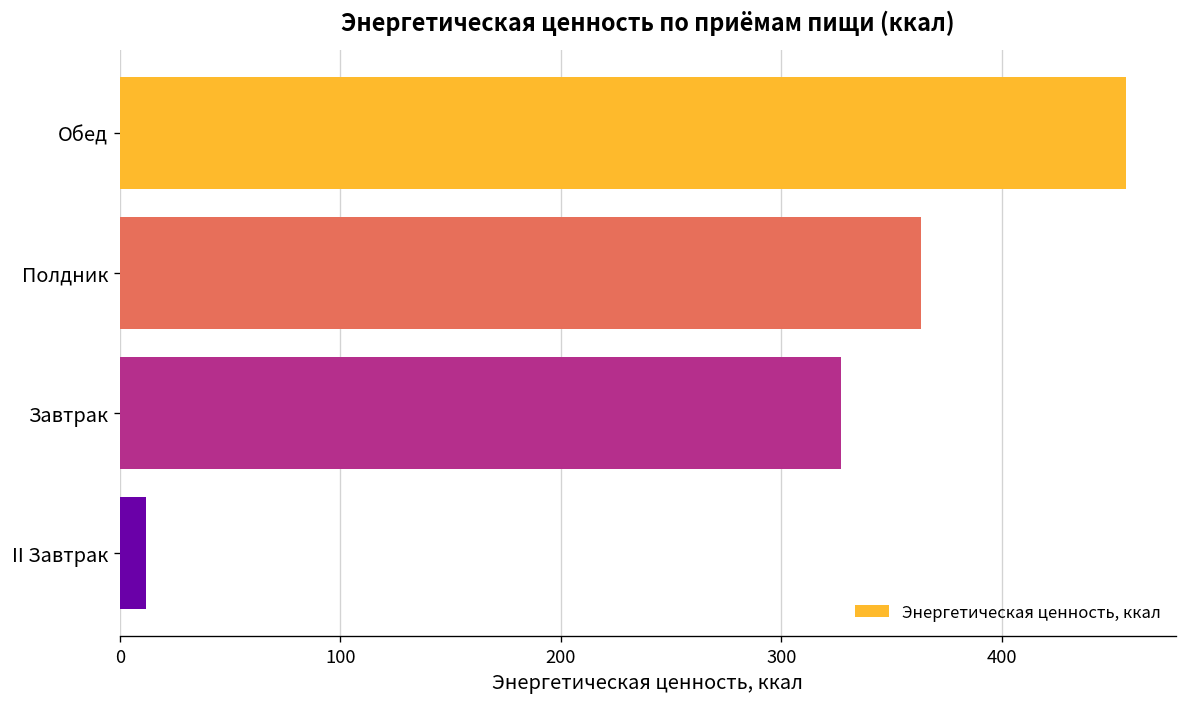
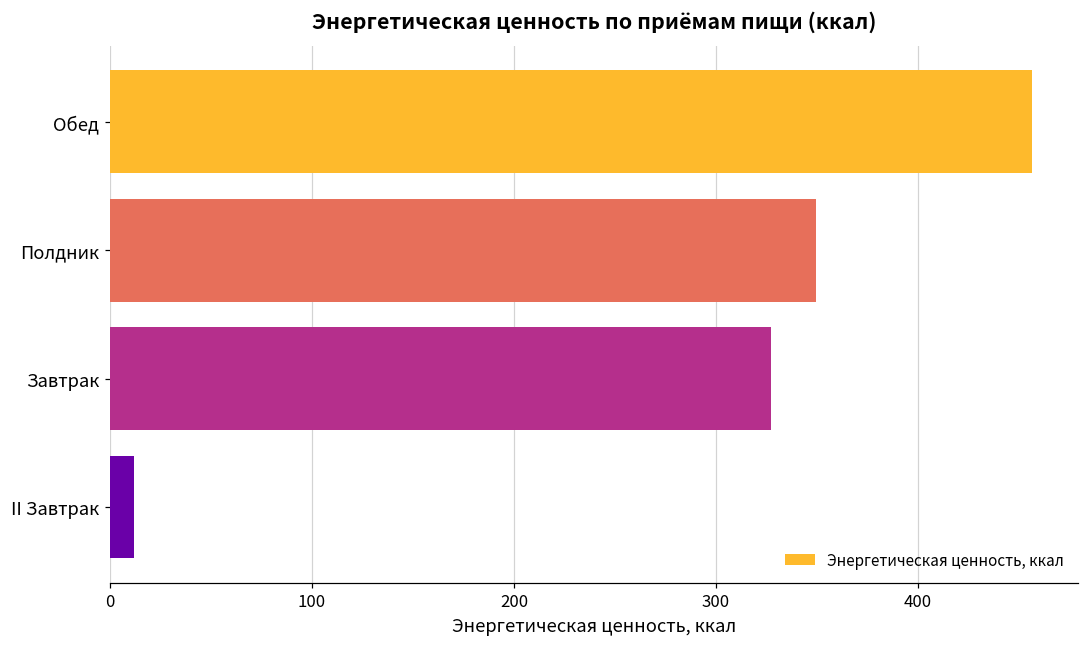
  {
    "Обед": 456,
-   "Полдник": 364,
+   "Полдник": 350,
    "Завтрак": 327,
    "II Завтрак": 12
  }
